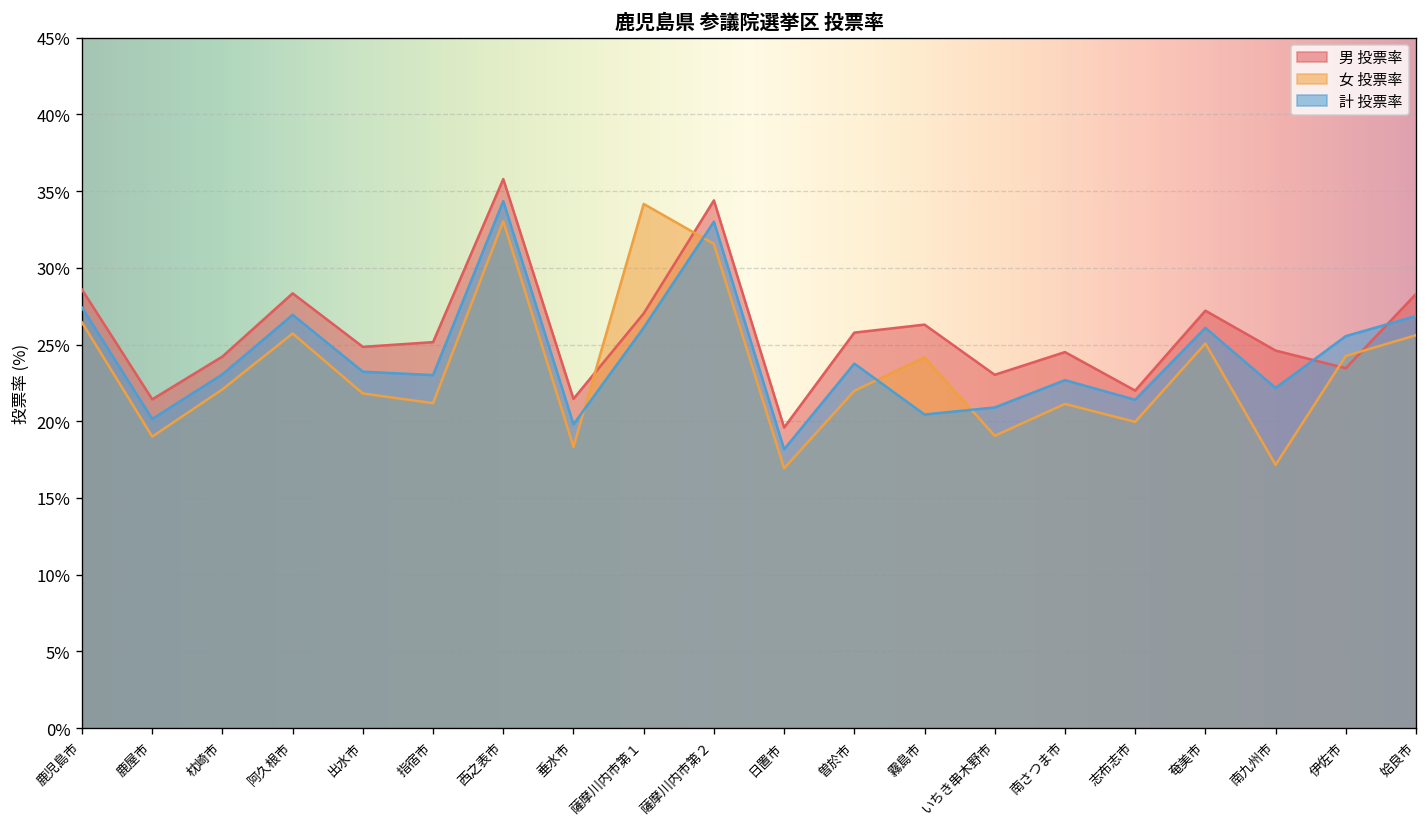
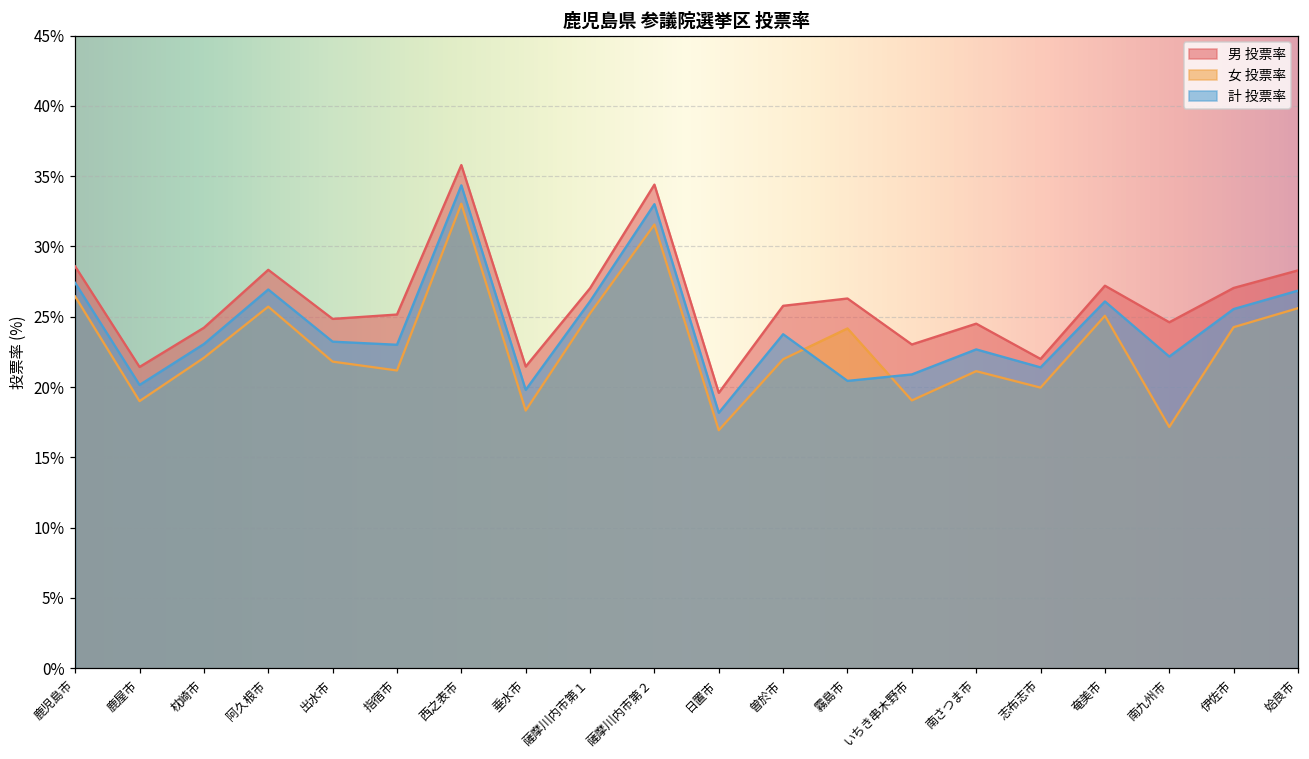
  {
    "男 投票率": {
      "鹿児島市": "28.6%",
      "鹿屋市": "21.4%",
      "枕崎市": "24.2%",
      "阿久根市": "28.3%",
      "出水市": "24.9%",
      "指宿市": "25.2%",
      "西之表市": "35.8%",
      "垂水市": "21.5%",
      "薩摩川内市第１": "27.0%",
      "薩摩川内市第２": "34.4%",
      "日置市": "19.6%",
      "曽於市": "25.8%",
      "霧島市": "26.3%",
      "いちき串木野市": "23.0%",
      "南さつま市": "24.5%",
      "志布志市": "22.0%",
      "奄美市": "27.2%",
      "南九州市": "24.6%",
-     "伊佐市": "23.5%",
+     "伊佐市": "27.1%",
      "姶良市": "28.3%"
    },
    "女 投票率": {
      "鹿児島市": "26.4%",
      "鹿屋市": "19.0%",
      "枕崎市": "22.1%",
      "阿久根市": "25.7%",
      "出水市": "21.8%",
      "指宿市": "21.2%",
      "西之表市": "33.0%",
      "垂水市": "18.3%",
-     "薩摩川内市第１": "34.2%",
+     "薩摩川内市第１": "25.2%",
      "薩摩川内市第２": "31.6%",
      "日置市": "16.9%",
      "曽於市": "22.0%",
      "霧島市": "24.2%",
      "いちき串木野市": "19.1%",
      "南さつま市": "21.1%",
      "志布志市": "20.0%",
      "奄美市": "25.1%",
      "南九州市": "17.2%",
      "伊佐市": "24.3%",
      "姶良市": "25.6%"
    },
    "計 投票率": {
      "鹿児島市": "27.4%",
      "鹿屋市": "20.2%",
      "枕崎市": "23.1%",
      "阿久根市": "26.9%",
      "出水市": "23.2%",
      "指宿市": "23.0%",
      "西之表市": "34.4%",
      "垂水市": "19.8%",
      "薩摩川内市第１": "26.1%",
      "薩摩川内市第２": "33.0%",
      "日置市": "18.2%",
      "曽於市": "23.8%",
      "霧島市": "20.4%",
      "いちき串木野市": "20.9%",
      "南さつま市": "22.7%",
      "志布志市": "21.4%",
      "奄美市": "26.1%",
      "南九州市": "22.2%",
      "伊佐市": "25.6%",
      "姶良市": "26.9%"
    }
  }
